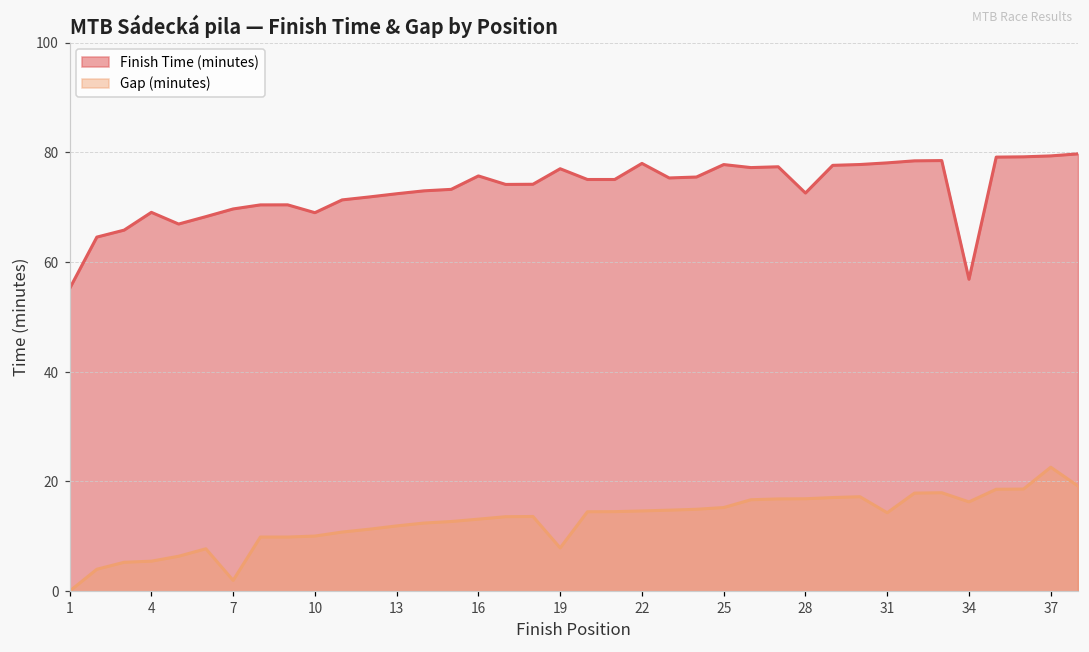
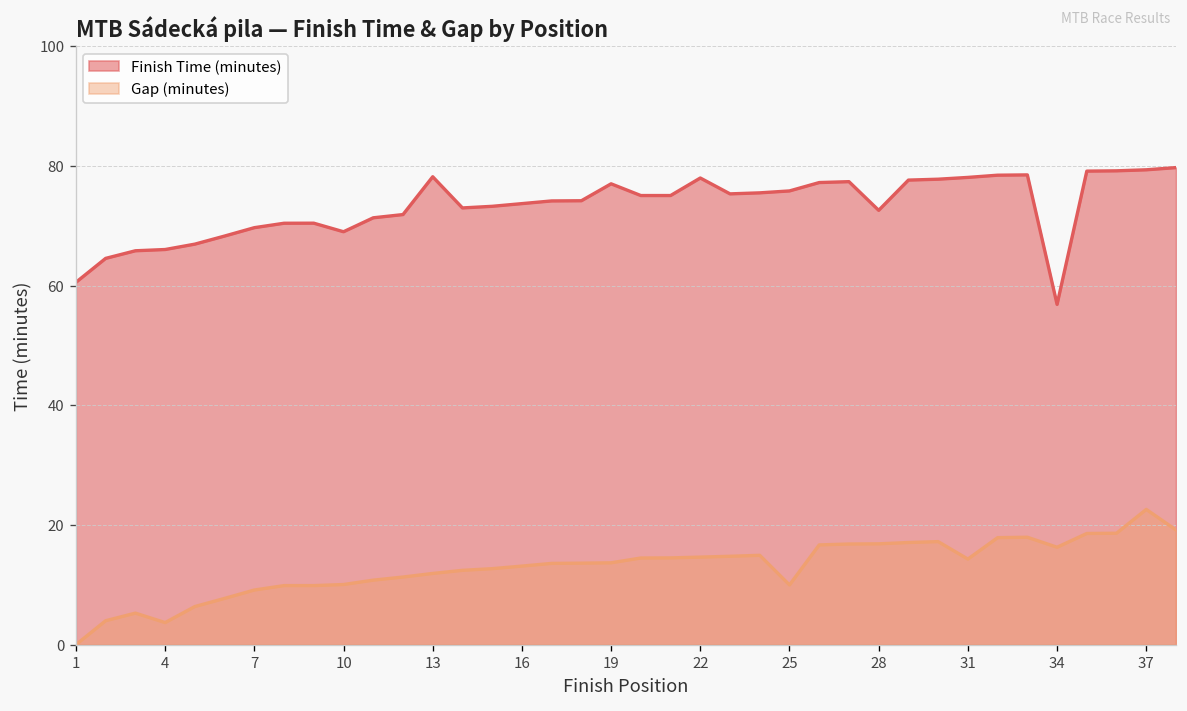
  {
    "Finish Time (minutes)": {
-     "1": 55,
-     "4": 69,
+     "1": 61,
+     "4": 66,
      "7": 70,
      "10": 69,
-     "13": 72,
-     "16": 76,
+     "13": 78,
+     "16": 74,
      "19": 77,
      "22": 78,
-     "25": 78,
+     "25": 76,
      "28": 73,
      "31": 78,
      "34": 57,
      "37": 79
    },
    "Gap (minutes)": {
      "1": 0,
-     "4": 5,
-     "7": 2,
+     "4": 4,
+     "7": 9,
      "10": 10,
      "13": 12,
      "16": 13,
-     "19": 8,
+     "19": 14,
      "22": 15,
-     "25": 15,
+     "25": 10,
      "28": 17,
      "31": 14,
      "34": 16,
      "37": 23
    }
  }
